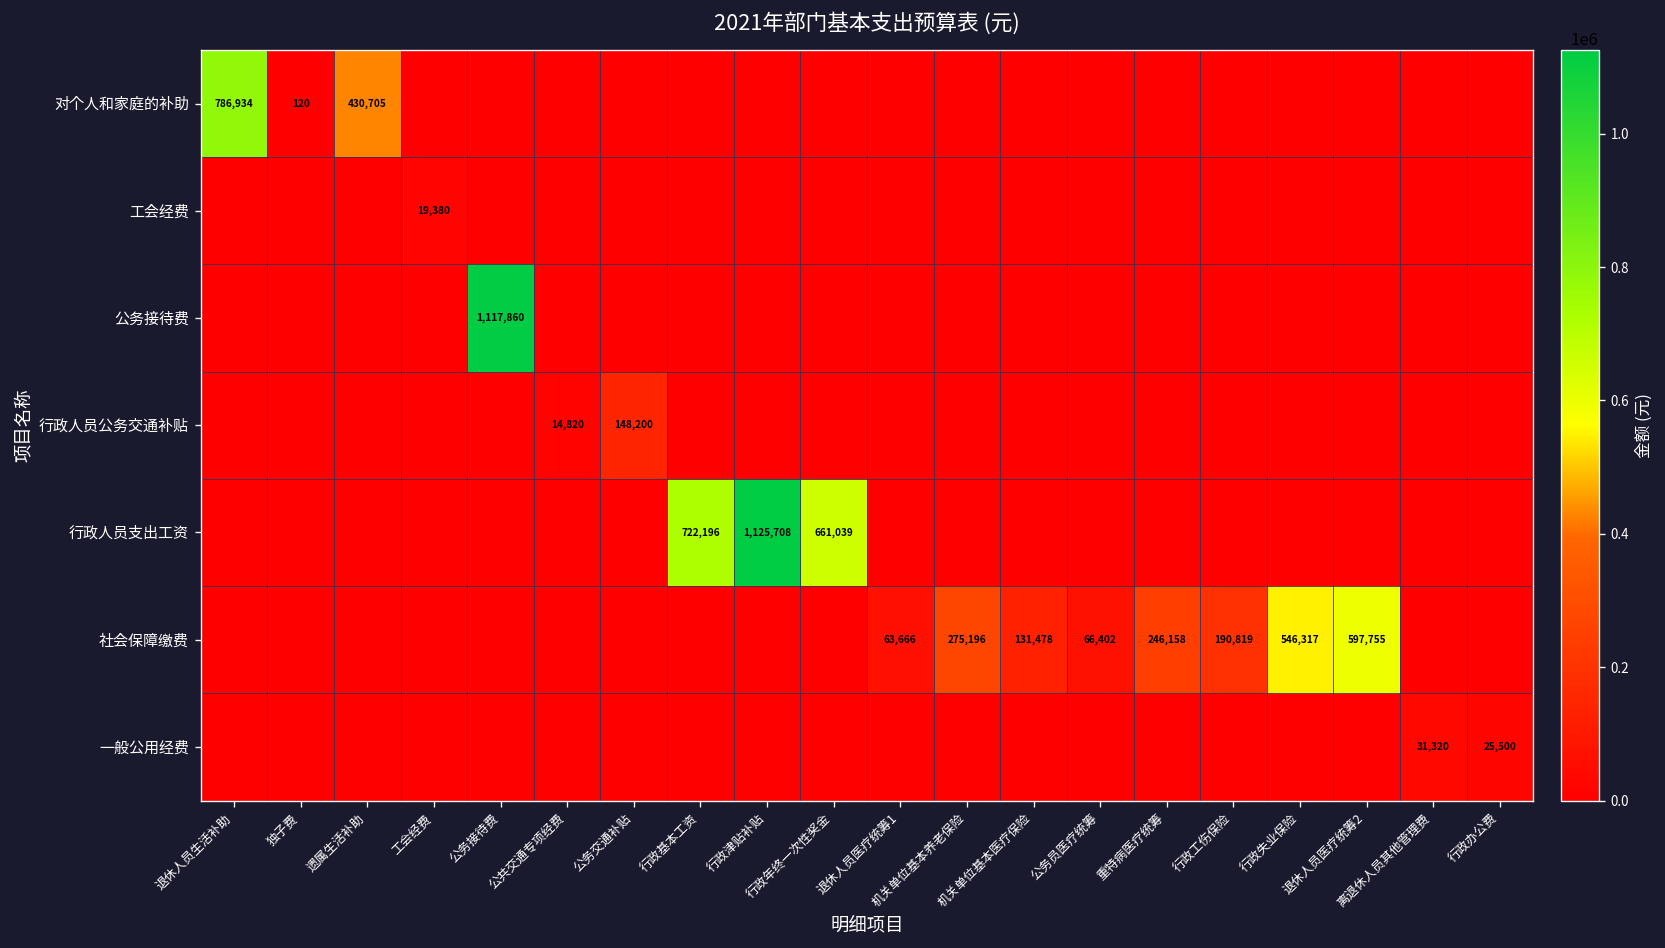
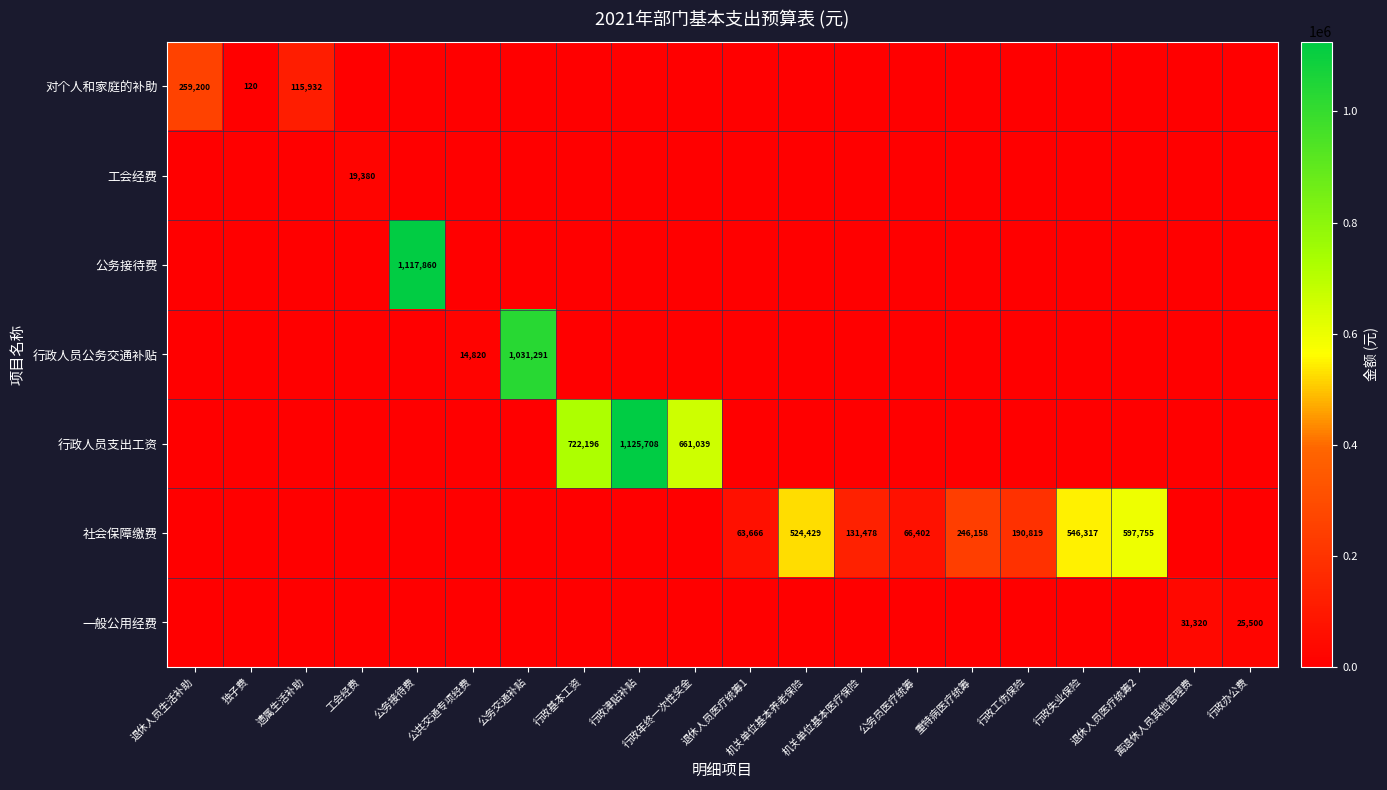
  {
    "对个人和家庭的补助": {
-     "退休人员生活补助": "786,934",
+     "退休人员生活补助": "259,200",
      "独子费": "120",
-     "遗属生活补助": "430,705"
+     "遗属生活补助": "115,932"
    },
    "工会经费": {
      "工会经费": "19,380"
    },
    "公务接待费": {
      "公务接待费": "1,117,860"
    },
    "行政人员公务交通补贴": {
      "公共交通专项经费": "14,820",
-     "公务交通补贴": "148,200"
+     "公务交通补贴": "1,031,291"
    },
    "行政人员支出工资": {
      "行政基本工资": "722,196",
      "行政津贴补贴": "1,125,708",
      "行政年终一次性奖金": "661,039"
    },
    "社会保障缴费": {
      "退休人员医疗统筹1": "63,666",
-     "机关单位基本养老保险": "275,196",
+     "机关单位基本养老保险": "524,429",
      "机关单位基本医疗保险": "131,478",
      "公务员医疗统筹": "66,402",
      "重特病医疗统筹": "246,158",
      "行政工伤保险": "190,819",
      "行政失业保险": "546,317",
      "退休人员医疗统筹2": "597,755"
    },
    "一般公用经费": {
      "离退休人员其他管理费": "31,320",
      "行政办公费": "25,500"
    }
  }
